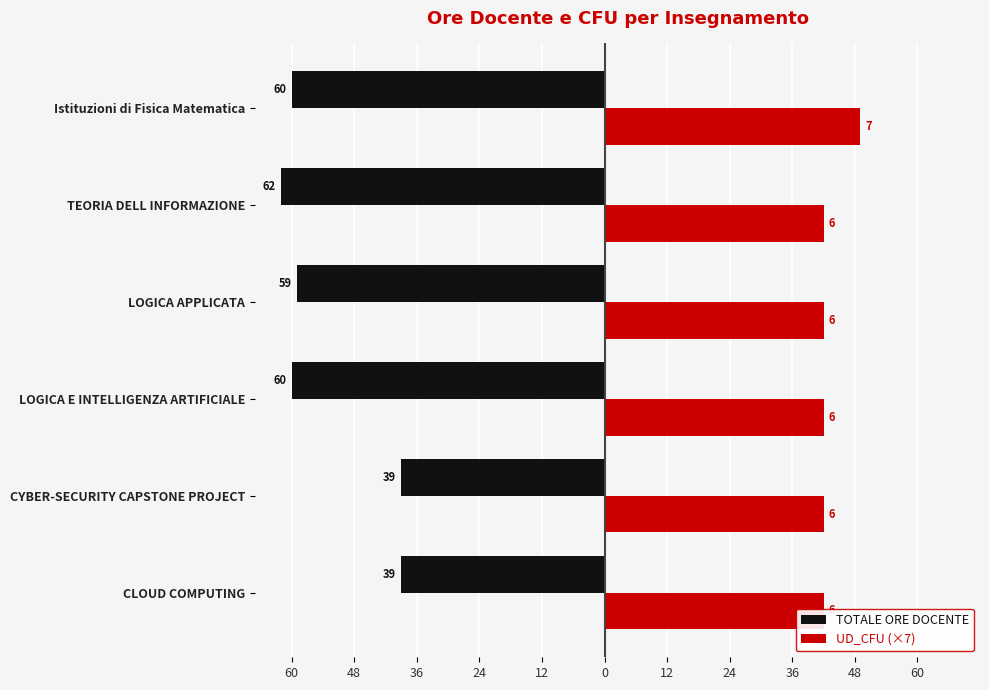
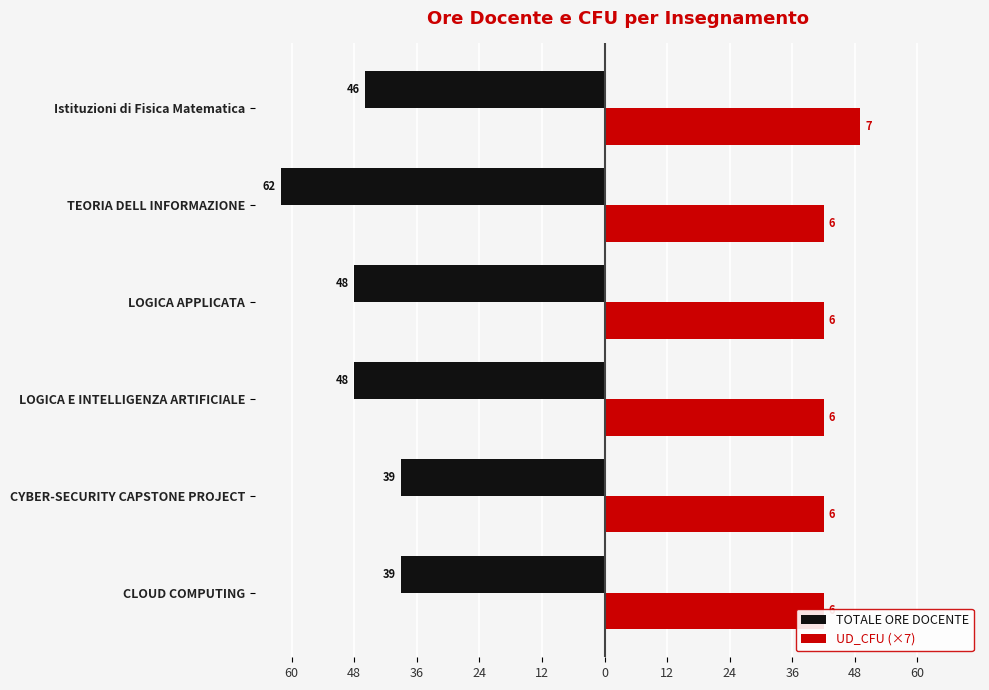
  {
    "TOTALE ORE DOCENTE": {
-     "Istituzioni di Fisica Matematica": 60,
-     "LOGICA APPLICATA": 59,
-     "LOGICA E INTELLIGENZA ARTIFICIALE": 60
+     "Istituzioni di Fisica Matematica": 46,
+     "LOGICA APPLICATA": 48,
+     "LOGICA E INTELLIGENZA ARTIFICIALE": 48
    }
  }
